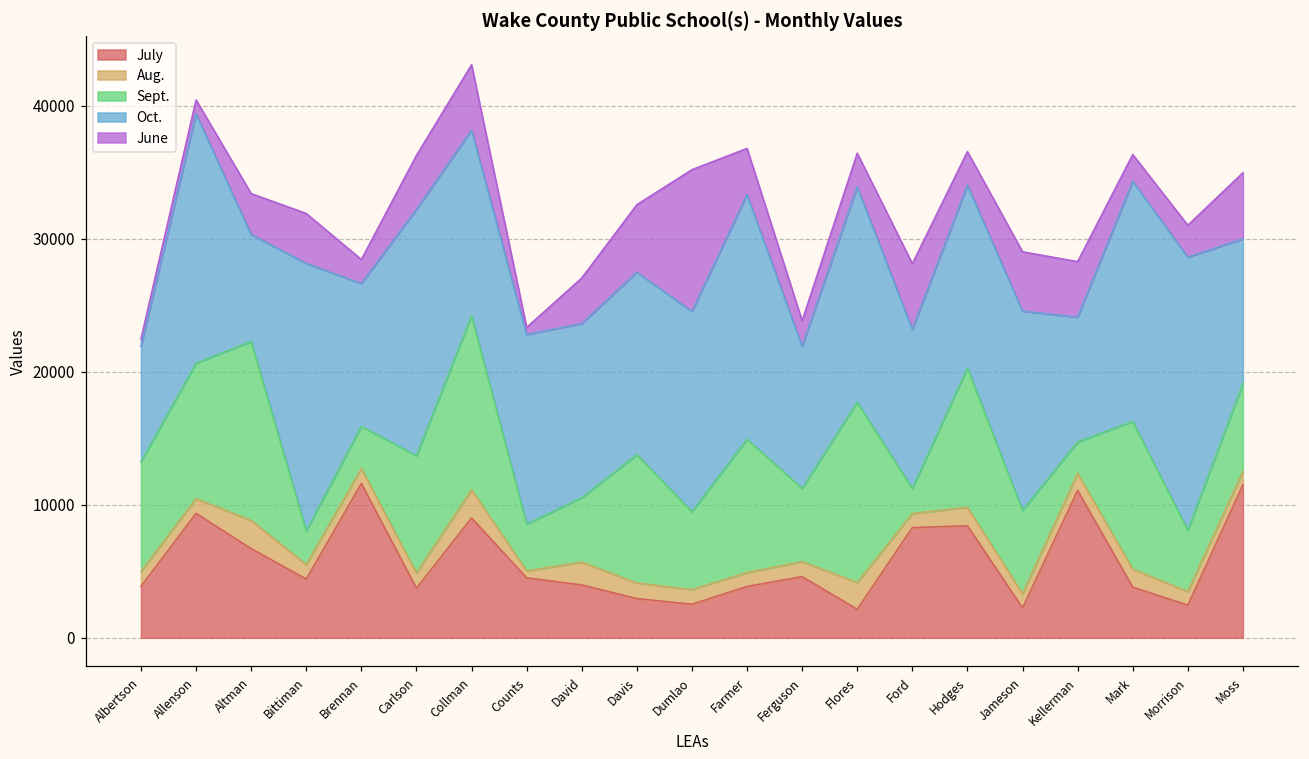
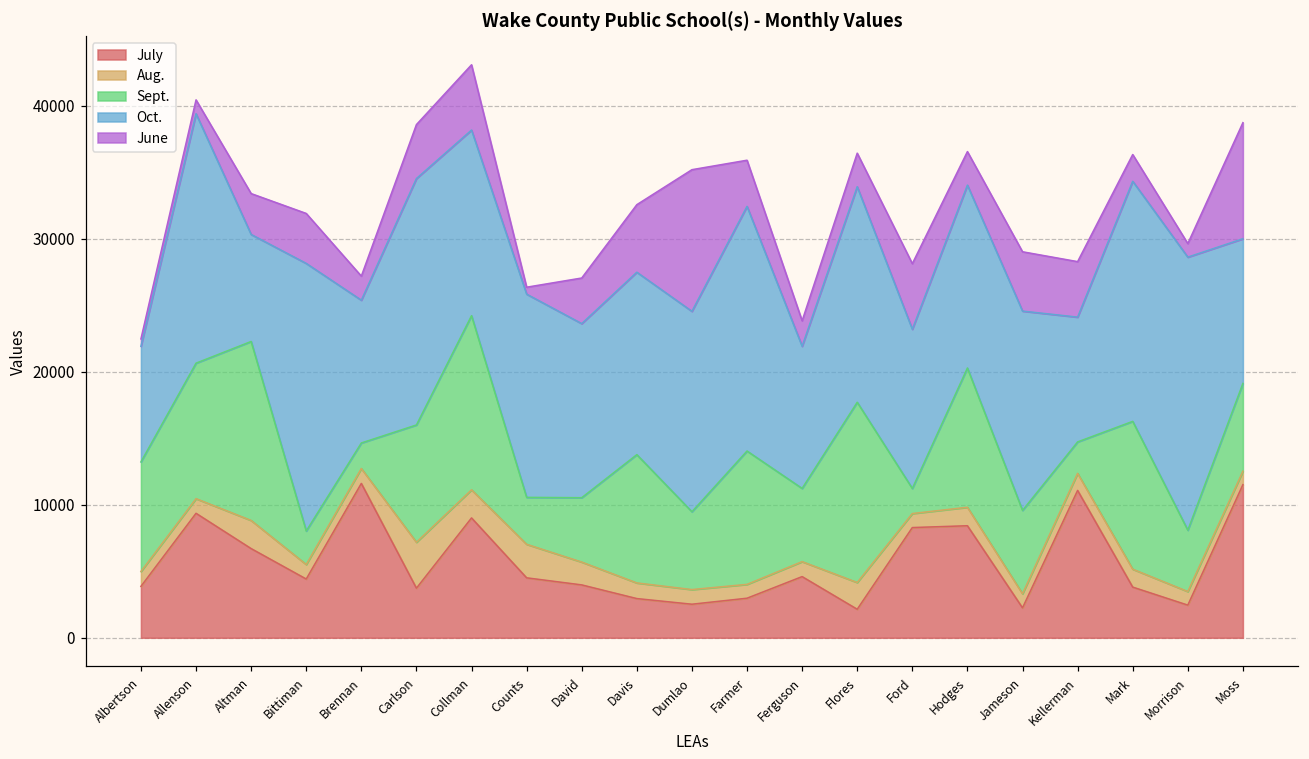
  {
    "July": {
      "Albertson": 3900,
      "Allenson": 9400,
      "Altman": 6700,
      "Bittiman": 4400,
      "Brennan": 11600,
      "Carlson": 3700,
      "Collman": 9000,
      "Counts": 4500,
      "David": 4000,
      "Davis": 2900,
      "Dumlao": 2500,
-     "Farmer": 3900,
+     "Farmer": 3000,
      "Ferguson": 4600,
      "Flores": 2100,
      "Ford": 8300,
      "Hodges": 8400,
      "Jameson": 2200,
      "Kellerman": 11100,
      "Mark": 3800,
      "Morrison": 2500,
      "Moss": 11500
    },
    "Aug.": {
      "Albertson": 1100,
      "Allenson": 1100,
      "Altman": 2100,
      "Bittiman": 1100,
      "Brennan": 1100,
-     "Carlson": 1100,
+     "Carlson": 3500,
      "Collman": 2100,
-     "Counts": 500,
+     "Counts": 2500,
      "David": 1700,
      "Davis": 1200,
      "Dumlao": 1100,
      "Farmer": 1000,
      "Ferguson": 1100,
      "Flores": 2000,
      "Ford": 1100,
      "Hodges": 1400,
      "Jameson": 1100,
      "Kellerman": 1300,
      "Mark": 1300,
      "Morrison": 1000,
      "Moss": 1000
    },
    "Sept.": {
      "Albertson": 8200,
      "Allenson": 10200,
      "Altman": 13500,
      "Bittiman": 2500,
-     "Brennan": 3200,
+     "Brennan": 1900,
      "Carlson": 8800,
      "Collman": 13100,
      "Counts": 3500,
      "David": 4800,
      "Davis": 9600,
      "Dumlao": 5900,
      "Farmer": 10000,
      "Ferguson": 5500,
      "Flores": 13500,
      "Ford": 1900,
      "Hodges": 10500,
      "Jameson": 6300,
      "Kellerman": 2400,
      "Mark": 11100,
      "Morrison": 4600,
      "Moss": 6600
    },
    "Oct.": {
      "Albertson": 8700,
      "Allenson": 18700,
      "Altman": 8000,
      "Bittiman": 20100,
      "Brennan": 10700,
      "Carlson": 18500,
      "Collman": 14000,
-     "Counts": 14300,
+     "Counts": 15300,
      "David": 13100,
      "Davis": 13700,
      "Dumlao": 15100,
      "Farmer": 18400,
      "Ferguson": 10700,
      "Flores": 16200,
      "Ford": 12000,
      "Hodges": 13700,
      "Jameson": 15000,
      "Kellerman": 9400,
      "Mark": 18000,
      "Morrison": 20500,
      "Moss": 10900
    },
    "June": {
      "Albertson": 600,
      "Allenson": 1000,
      "Altman": 3100,
      "Bittiman": 3800,
      "Brennan": 1800,
      "Carlson": 4100,
      "Collman": 4900,
      "Counts": 500,
      "David": 3400,
      "Davis": 5100,
      "Dumlao": 10600,
      "Farmer": 3500,
      "Ferguson": 1900,
      "Flores": 2500,
      "Ford": 4900,
      "Hodges": 2500,
      "Jameson": 4500,
      "Kellerman": 4200,
      "Mark": 2000,
-     "Morrison": 2400,
-     "Moss": 5000
+     "Morrison": 1000,
+     "Moss": 8700
    }
  }
